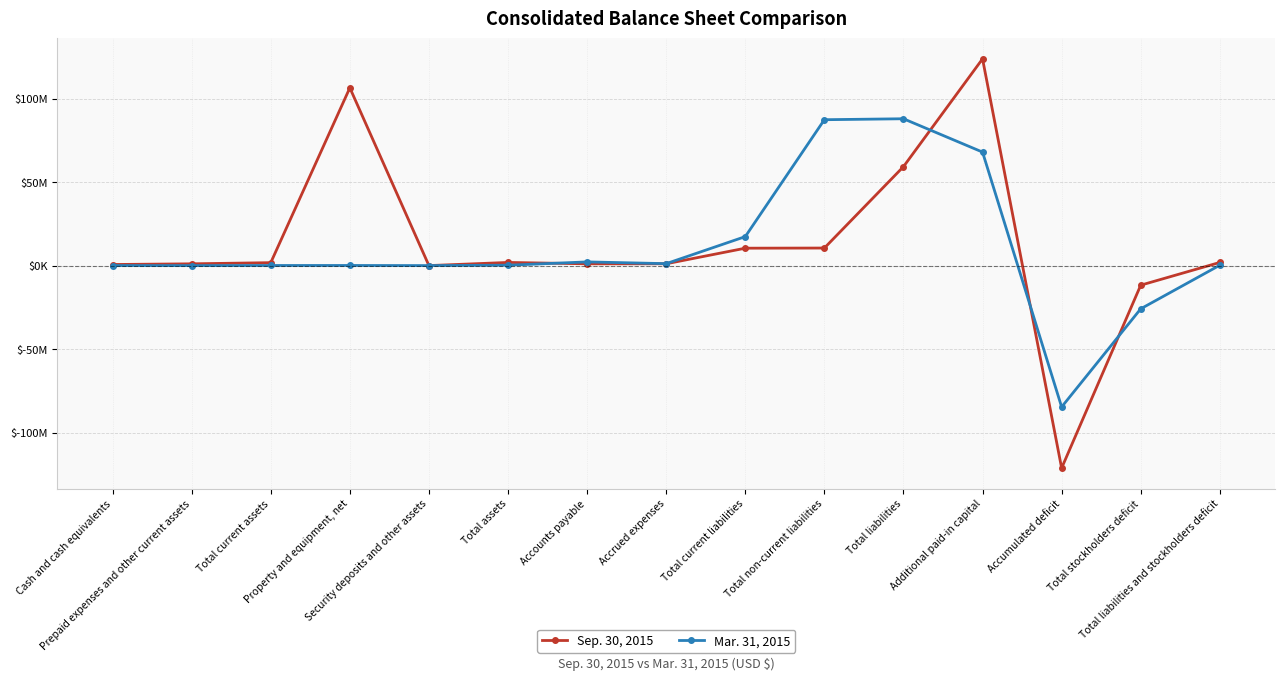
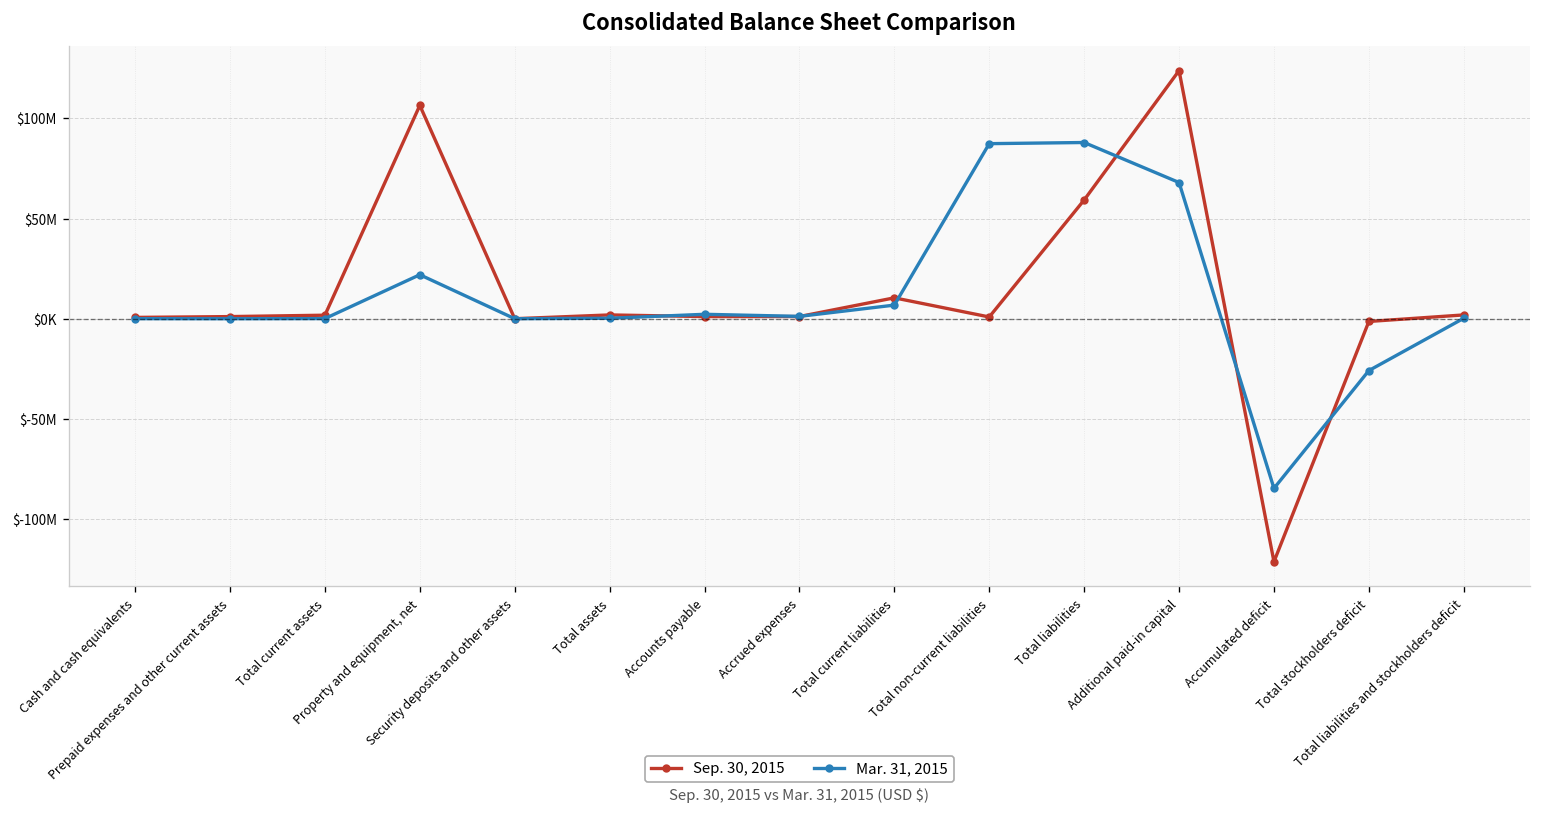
  {
    "Sep. 30, 2015": {
      "Total current assets": "$2000000",
      "Property and equipment, net": "$106000000",
      "Total assets": "$2000000",
      "Total current liabilities": "$10000000",
-     "Total non-current liabilities": "$11000000",
+     "Total non-current liabilities": "$1000000",
      "Total liabilities": "$59000000",
      "Additional paid-in capital": "$124000000",
      "Accumulated deficit": "$-121000000",
-     "Total stockholders deficit": "$-12000000",
+     "Total stockholders deficit": "$-1000000",
      "Total liabilities and stockholders deficit": "$2000000"
    },
    "Mar. 31, 2015": {
      "Total current assets": "$0",
-     "Property and equipment, net": "$0",
+     "Property and equipment, net": "$22000000",
      "Total assets": "$0",
-     "Total current liabilities": "$17000000",
+     "Total current liabilities": "$7000000",
      "Total non-current liabilities": "$87000000",
      "Total liabilities": "$88000000",
      "Additional paid-in capital": "$68000000",
      "Accumulated deficit": "$-85000000",
      "Total stockholders deficit": "$-26000000",
      "Total liabilities and stockholders deficit": "$0"
    }
  }
